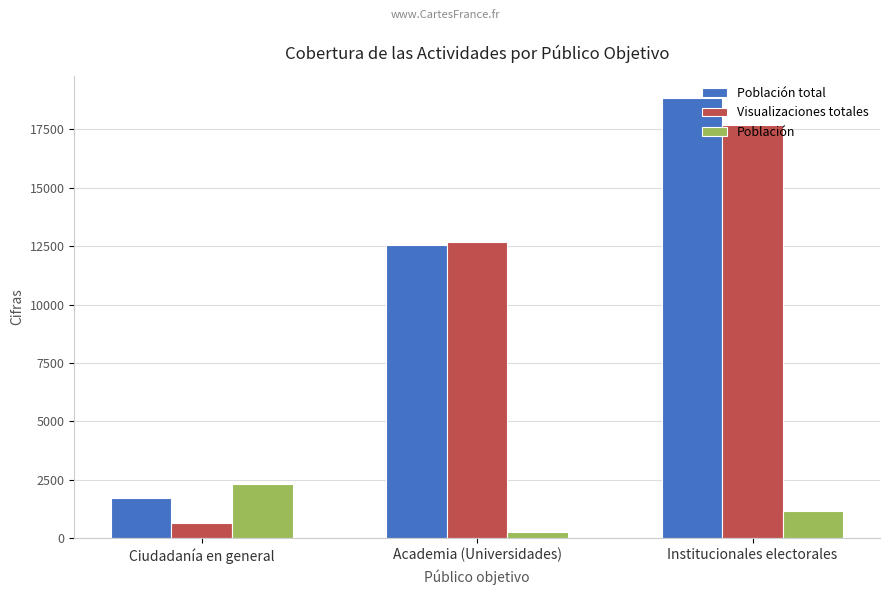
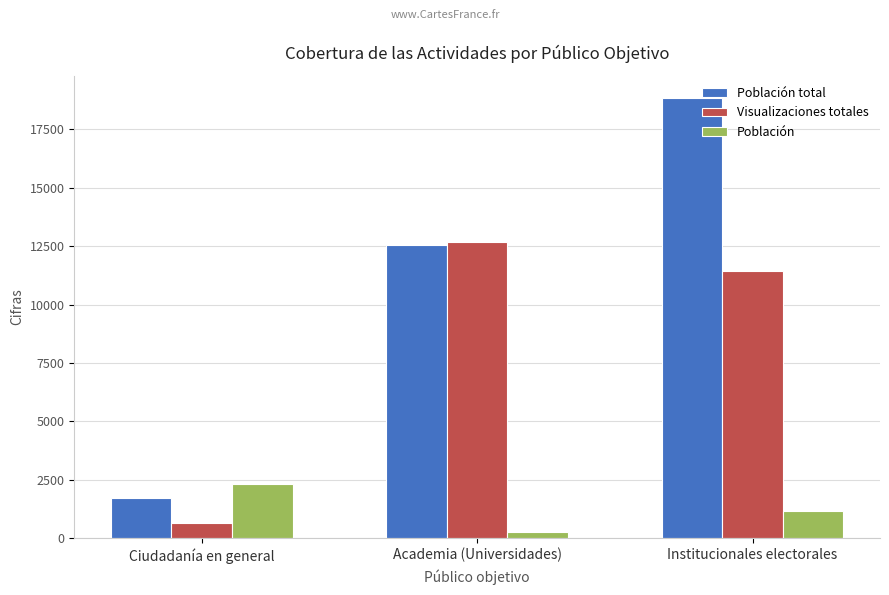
  {
    "Población total": {
      "Ciudadanía en general": 1700,
      "Academia (Universidades)": 12600,
      "Institucionales electorales": 18800
    },
    "Visualizaciones totales": {
      "Ciudadanía en general": 600,
      "Academia (Universidades)": 12700,
-     "Institucionales electorales": 17700
+     "Institucionales electorales": 11400
    },
    "Población": {
      "Ciudadanía en general": 2300,
      "Academia (Universidades)": 300,
      "Institucionales electorales": 1200
    }
  }
